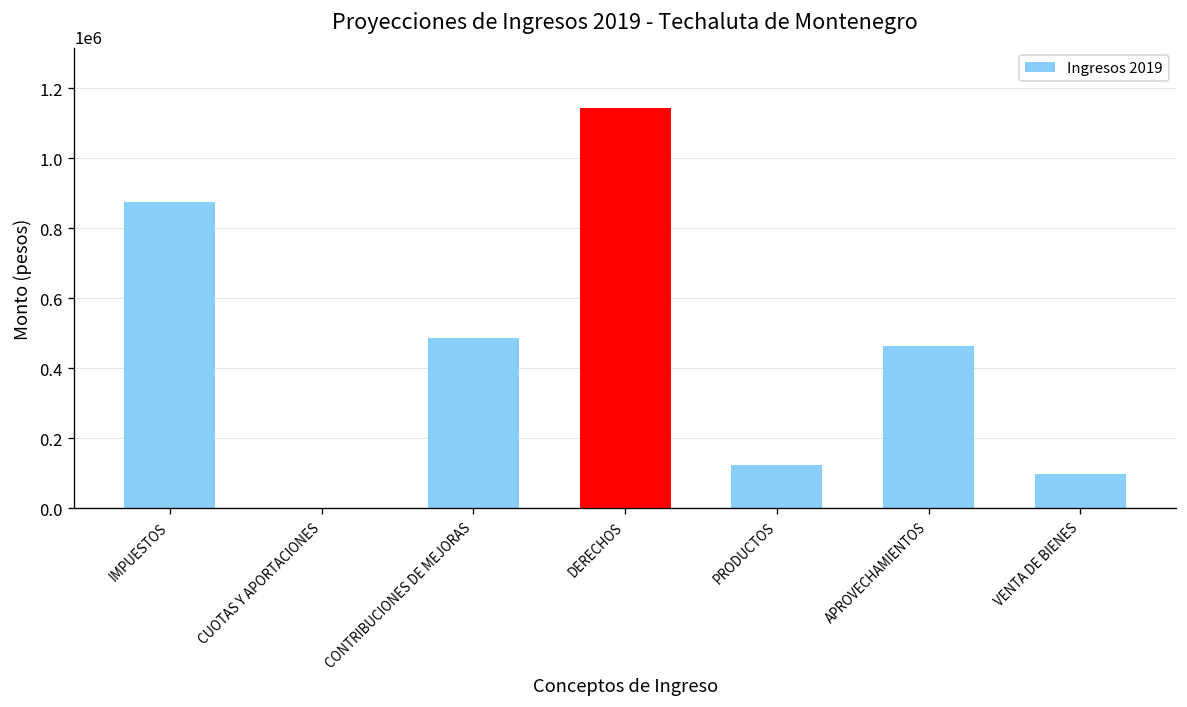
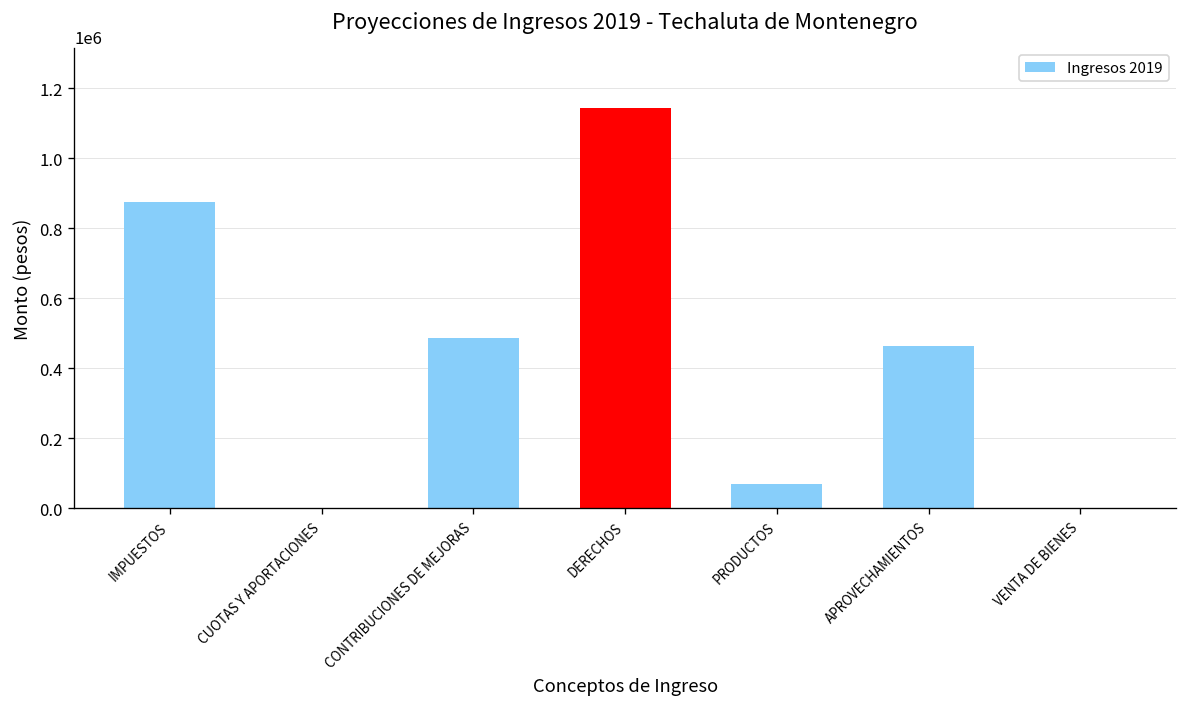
  {
    "IMPUESTOS": 870000,
    "CUOTAS Y APORTACIONES": 0,
    "CONTRIBUCIONES DE MEJORAS": 490000,
    "DERECHOS": 1140000,
-   "PRODUCTOS": 120000,
+   "PRODUCTOS": 70000,
    "APROVECHAMIENTOS": 460000,
-   "VENTA DE BIENES": 100000
+   "VENTA DE BIENES": 0
  }
